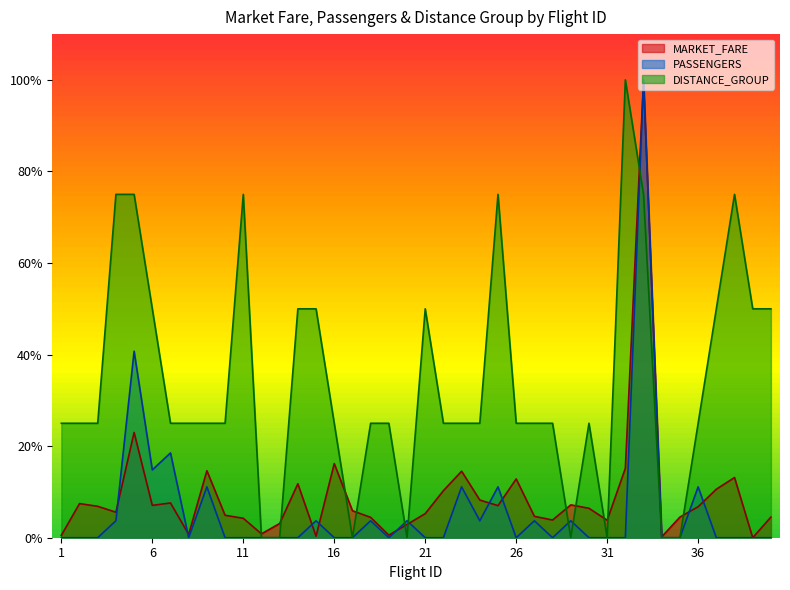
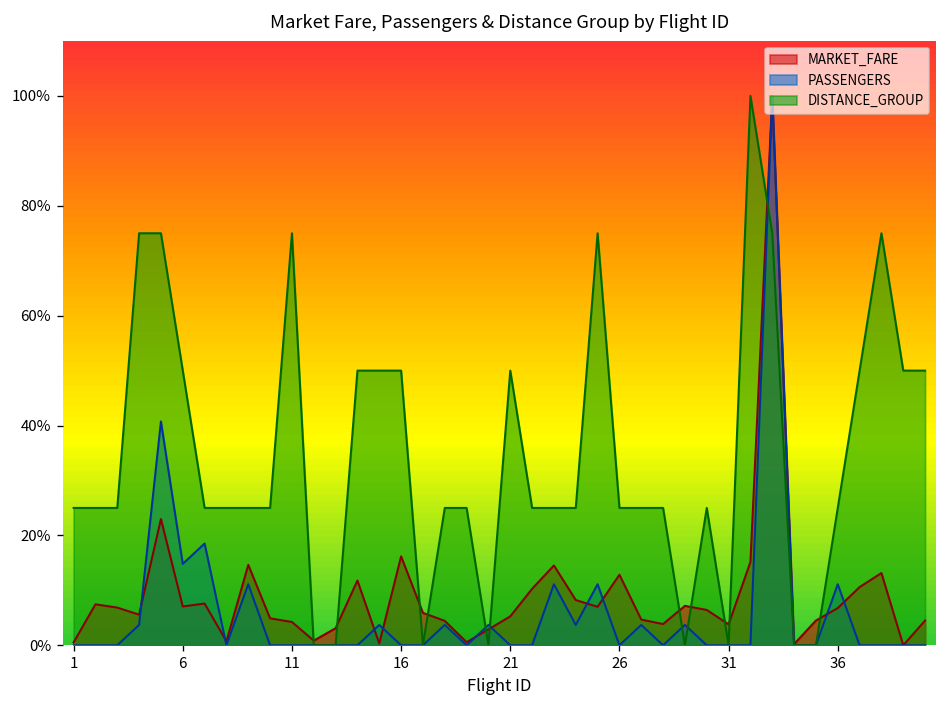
  {
    "MARKET_FARE": {
      "6": "7%",
      "11": "4%",
      "16": "16%",
      "21": "5%",
      "26": "13%",
      "31": "4%",
      "36": "7%"
    },
    "PASSENGERS": {
      "6": "15%",
      "11": "0%",
      "16": "0%",
      "21": "0%",
      "26": "0%",
      "36": "11%"
    },
    "DISTANCE_GROUP": {
      "1": "25%",
      "6": "50%",
      "11": "75%",
-     "16": "25%",
+     "16": "50%",
      "21": "50%",
      "26": "25%",
      "36": "25%"
    }
  }
